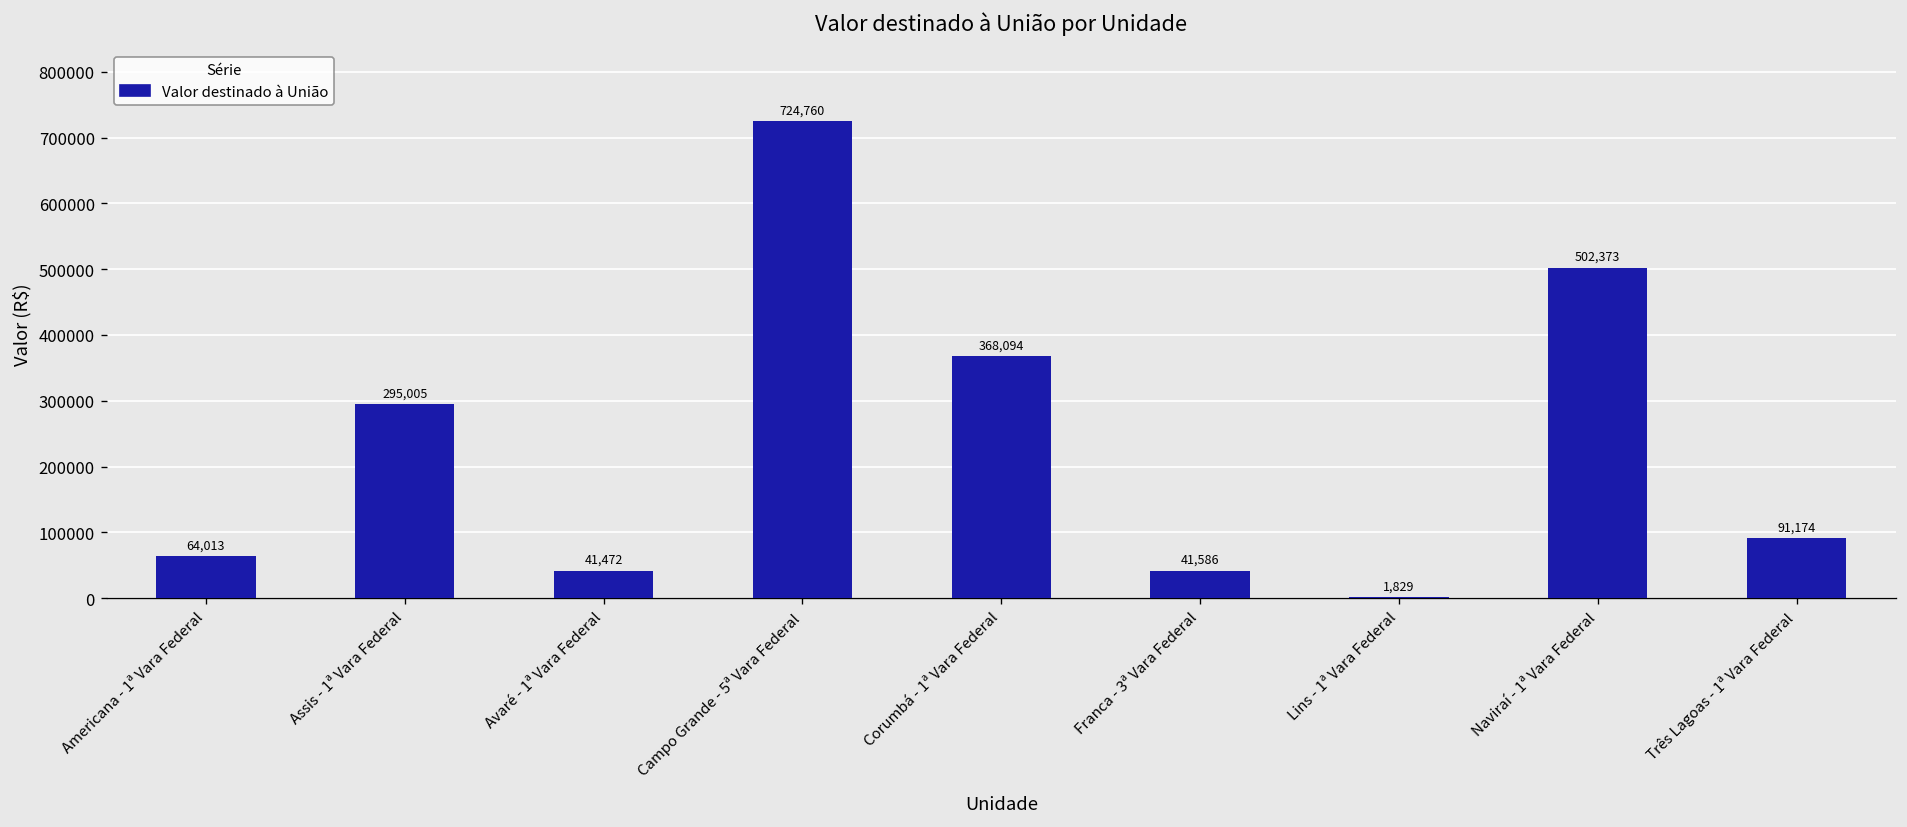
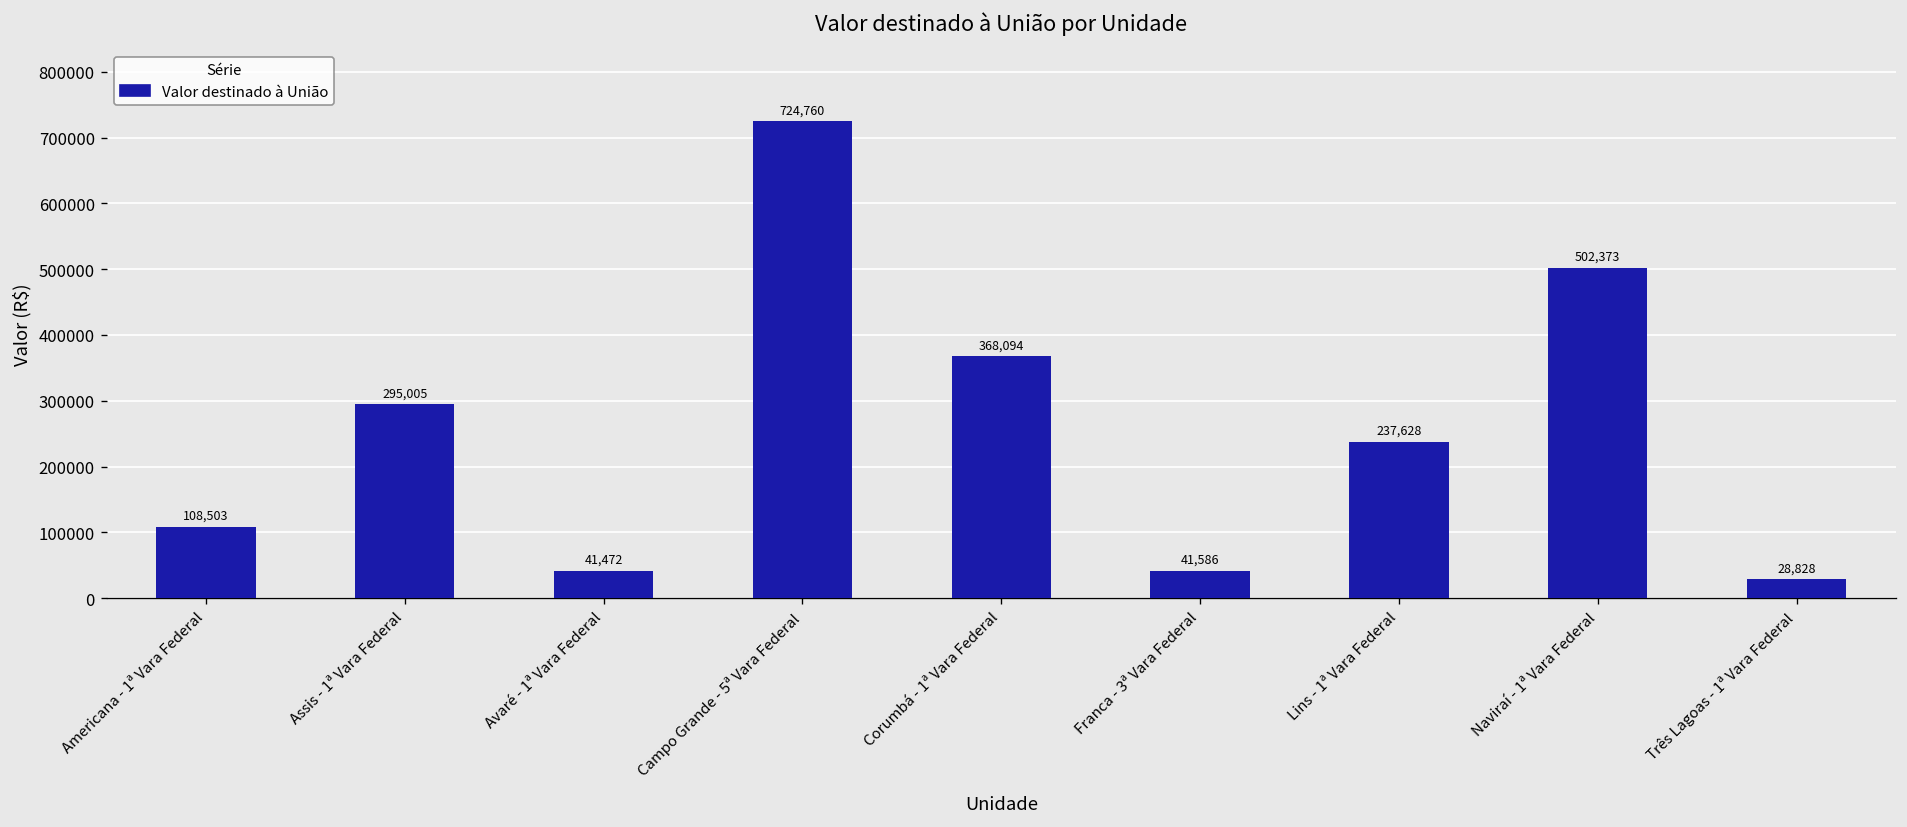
  {
-   "Americana - 1ª Vara Federal": "64,013",
+   "Americana - 1ª Vara Federal": "108,503",
    "Assis - 1ª Vara Federal": "295,005",
    "Avaré - 1ª Vara Federal": "41,472",
    "Campo Grande - 5ª Vara Federal": "724,760",
    "Corumbá - 1ª Vara Federal": "368,094",
    "Franca - 3ª Vara Federal": "41,586",
-   "Lins - 1ª Vara Federal": "1,829",
+   "Lins - 1ª Vara Federal": "237,628",
    "Naviraí - 1ª Vara Federal": "502,373",
-   "Três Lagoas - 1ª Vara Federal": "91,174"
+   "Três Lagoas - 1ª Vara Federal": "28,828"
  }
